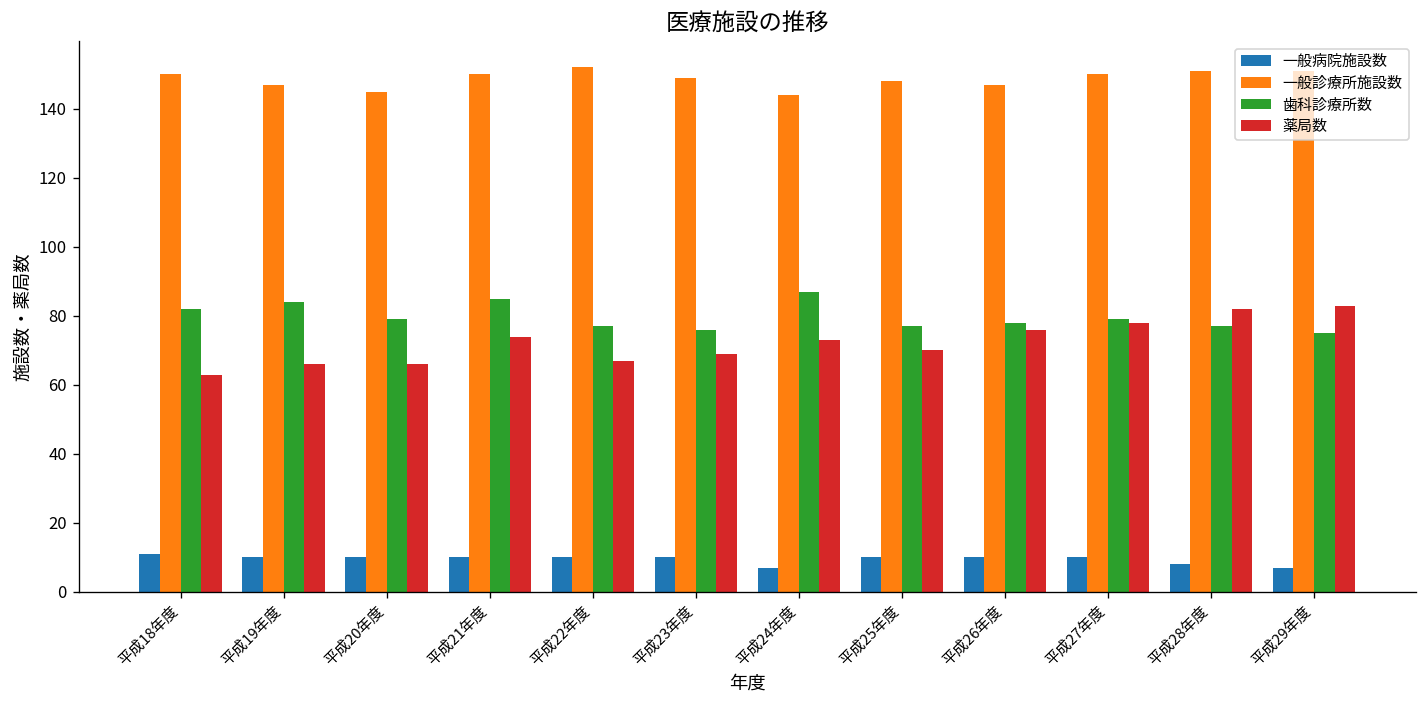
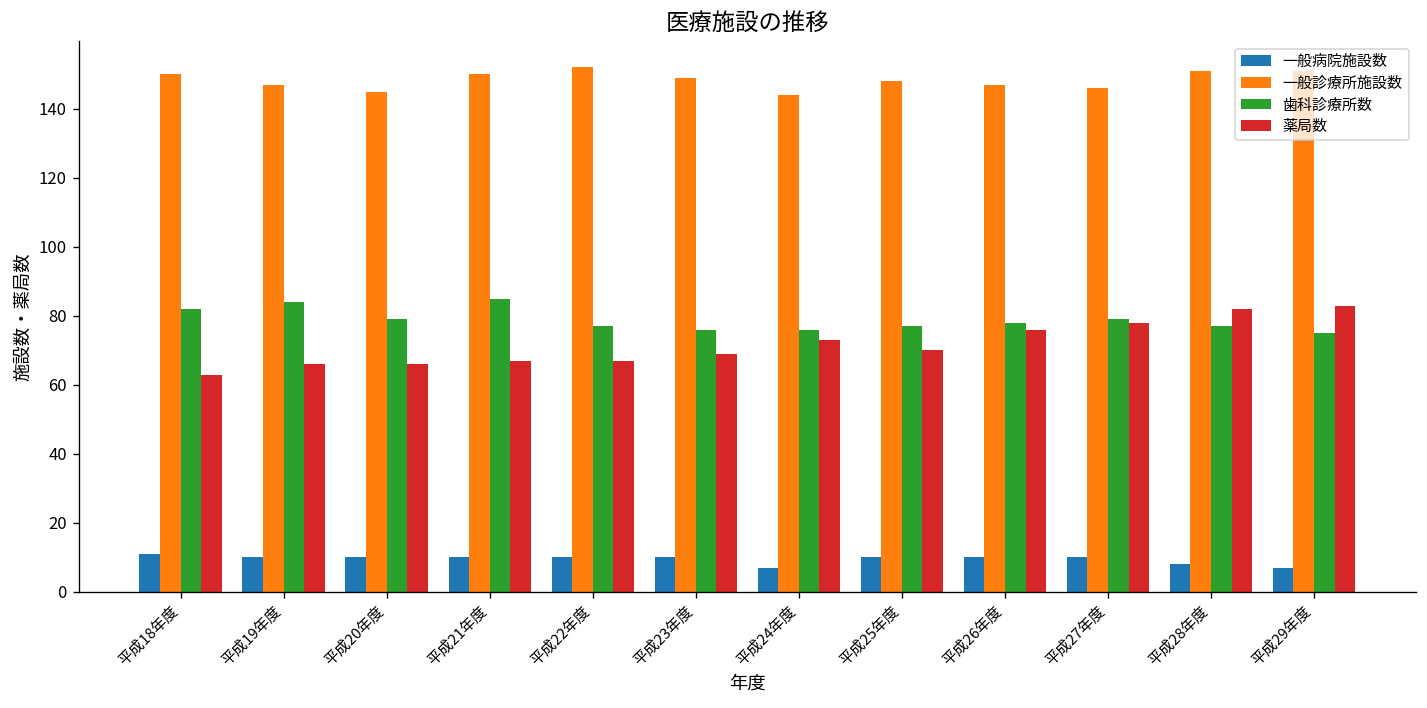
  {
    "一般病院施設数": {
      "平成18年度": 11,
      "平成19年度": 10,
      "平成20年度": 10,
      "平成21年度": 10,
      "平成22年度": 10,
      "平成23年度": 10,
      "平成24年度": 7,
      "平成25年度": 10,
      "平成26年度": 10,
      "平成27年度": 10,
      "平成28年度": 8,
      "平成29年度": 7
    },
    "一般診療所施設数": {
      "平成18年度": 150,
      "平成19年度": 147,
      "平成20年度": 145,
      "平成21年度": 150,
      "平成22年度": 152,
      "平成23年度": 149,
      "平成24年度": 144,
      "平成25年度": 148,
      "平成26年度": 147,
-     "平成27年度": 150,
+     "平成27年度": 146,
      "平成28年度": 151
    },
    "歯科診療所数": {
      "平成18年度": 82,
      "平成19年度": 84,
      "平成20年度": 79,
      "平成21年度": 85,
      "平成22年度": 77,
      "平成23年度": 76,
-     "平成24年度": 87,
+     "平成24年度": 76,
      "平成25年度": 77,
      "平成26年度": 78,
      "平成27年度": 79,
      "平成28年度": 77,
      "平成29年度": 75
    },
    "薬局数": {
      "平成18年度": 63,
      "平成19年度": 66,
      "平成20年度": 66,
-     "平成21年度": 74,
+     "平成21年度": 67,
      "平成22年度": 67,
      "平成23年度": 69,
      "平成24年度": 73,
      "平成25年度": 70,
      "平成26年度": 76,
      "平成27年度": 78,
      "平成28年度": 82,
      "平成29年度": 83
    }
  }
